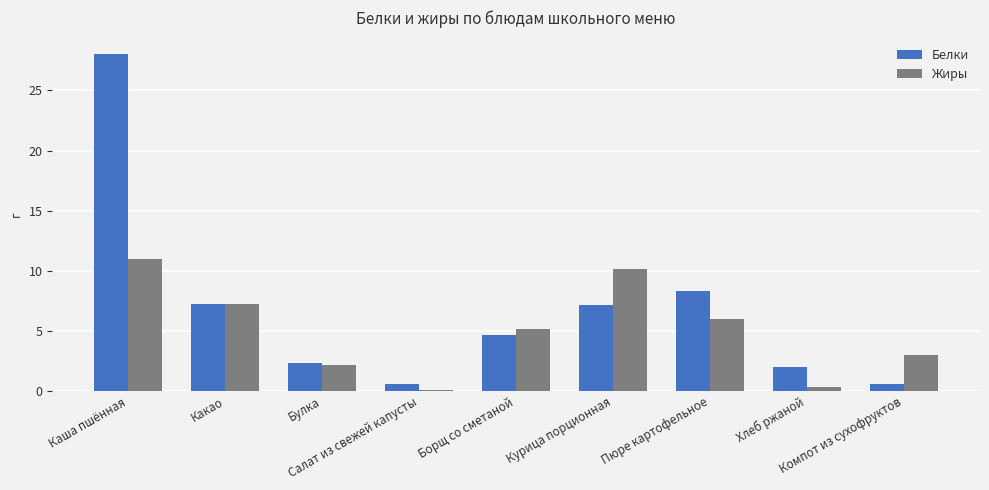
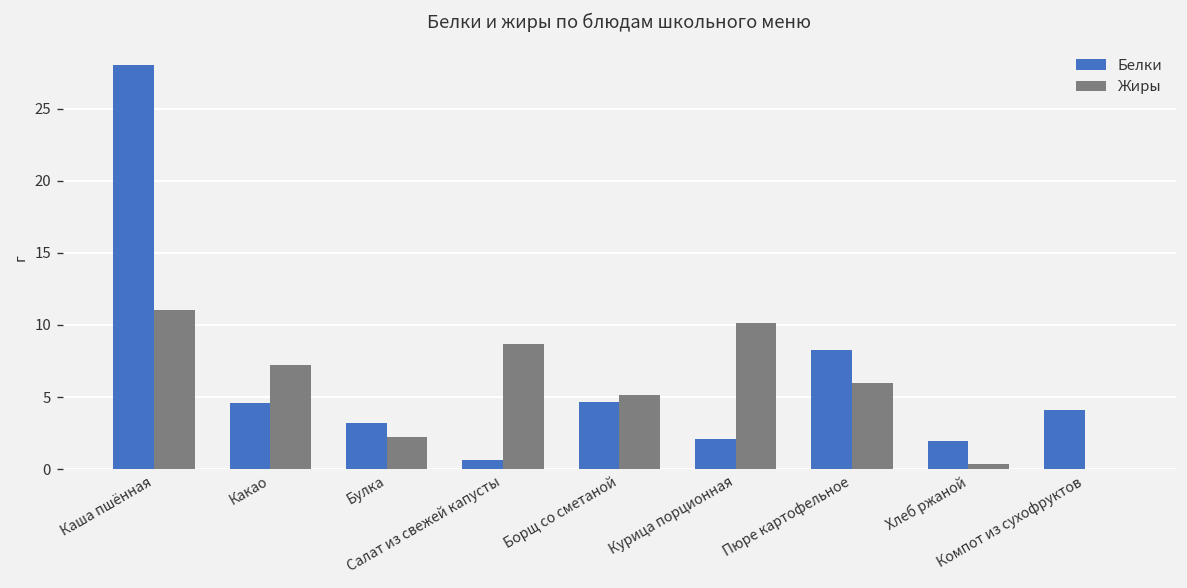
  {
    "Белки": {
      "Каша пшённая": 28.0,
-     "Какао": 7.3,
-     "Булка": 2.3,
+     "Какао": 4.6,
+     "Булка": 3.2,
      "Салат из свежей капусты": 0.6,
      "Борщ со сметаной": 4.6,
-     "Курица порционная": 7.1,
+     "Курица порционная": 2.1,
      "Пюре картофельное": 8.3,
      "Хлеб ржаной": 2.0,
-     "Компот из сухофруктов": 0.6
+     "Компот из сухофруктов": 4.1
    },
    "Жиры": {
      "Каша пшённая": 11.0,
      "Какао": 7.3,
      "Булка": 2.2,
-     "Салат из свежей капусты": 0.1,
+     "Салат из свежей капусты": 8.7,
      "Борщ со сметаной": 5.1,
      "Курица порционная": 10.1,
      "Пюре картофельное": 6.0,
      "Хлеб ржаной": 0.3,
-     "Компот из сухофруктов": 3
+     "Компот из сухофруктов": 0
    }
  }
